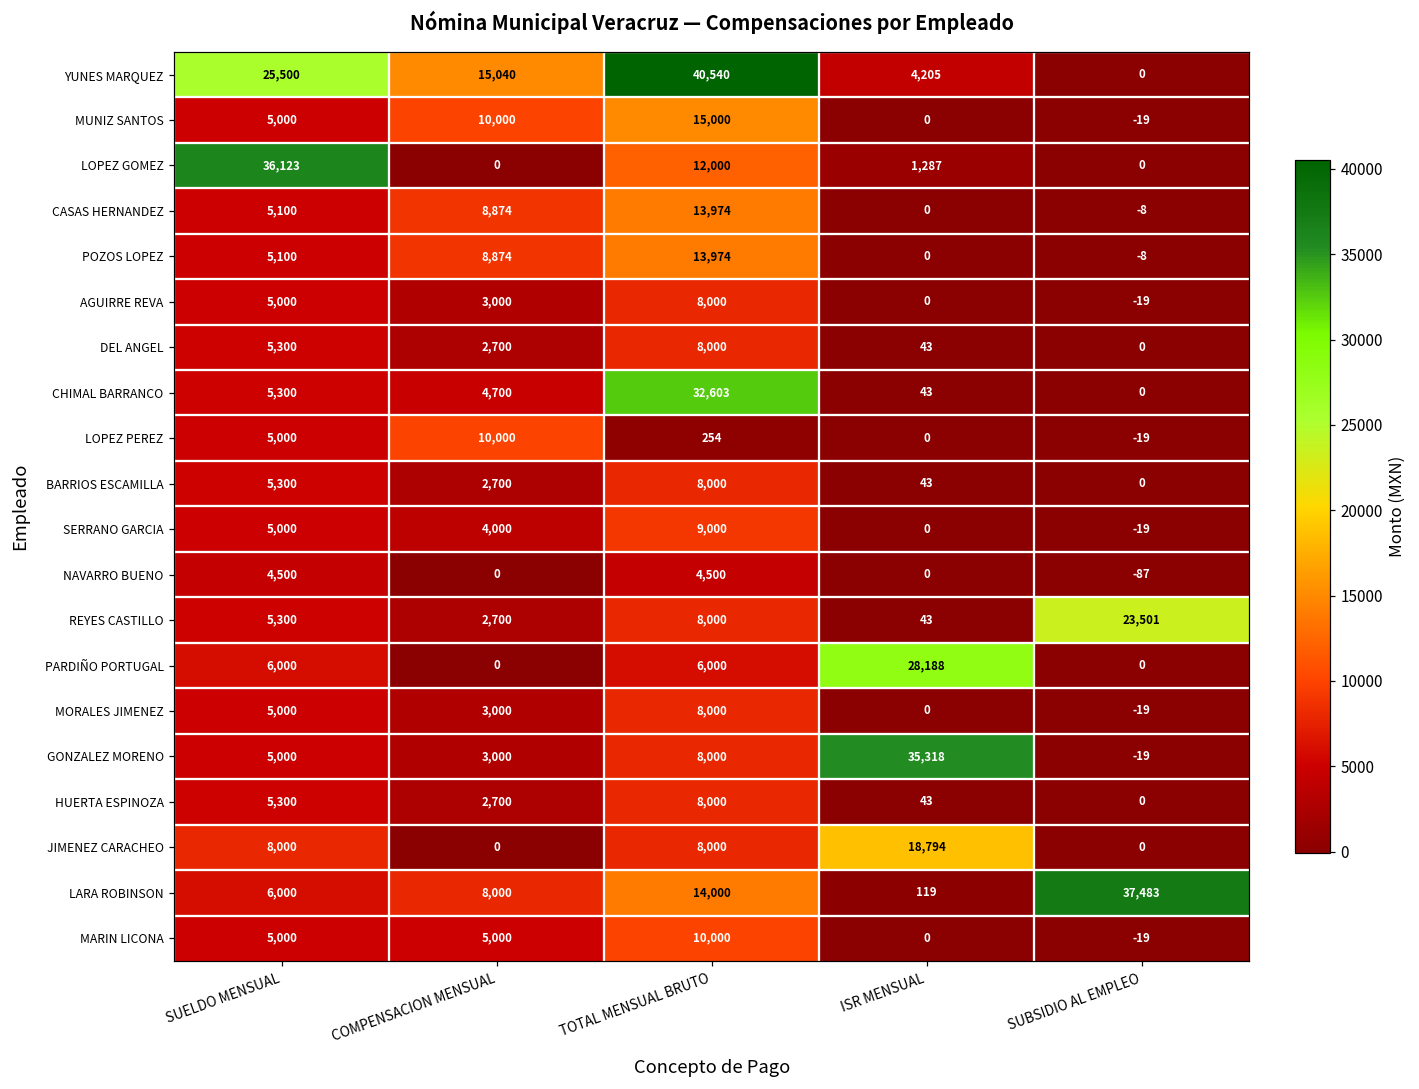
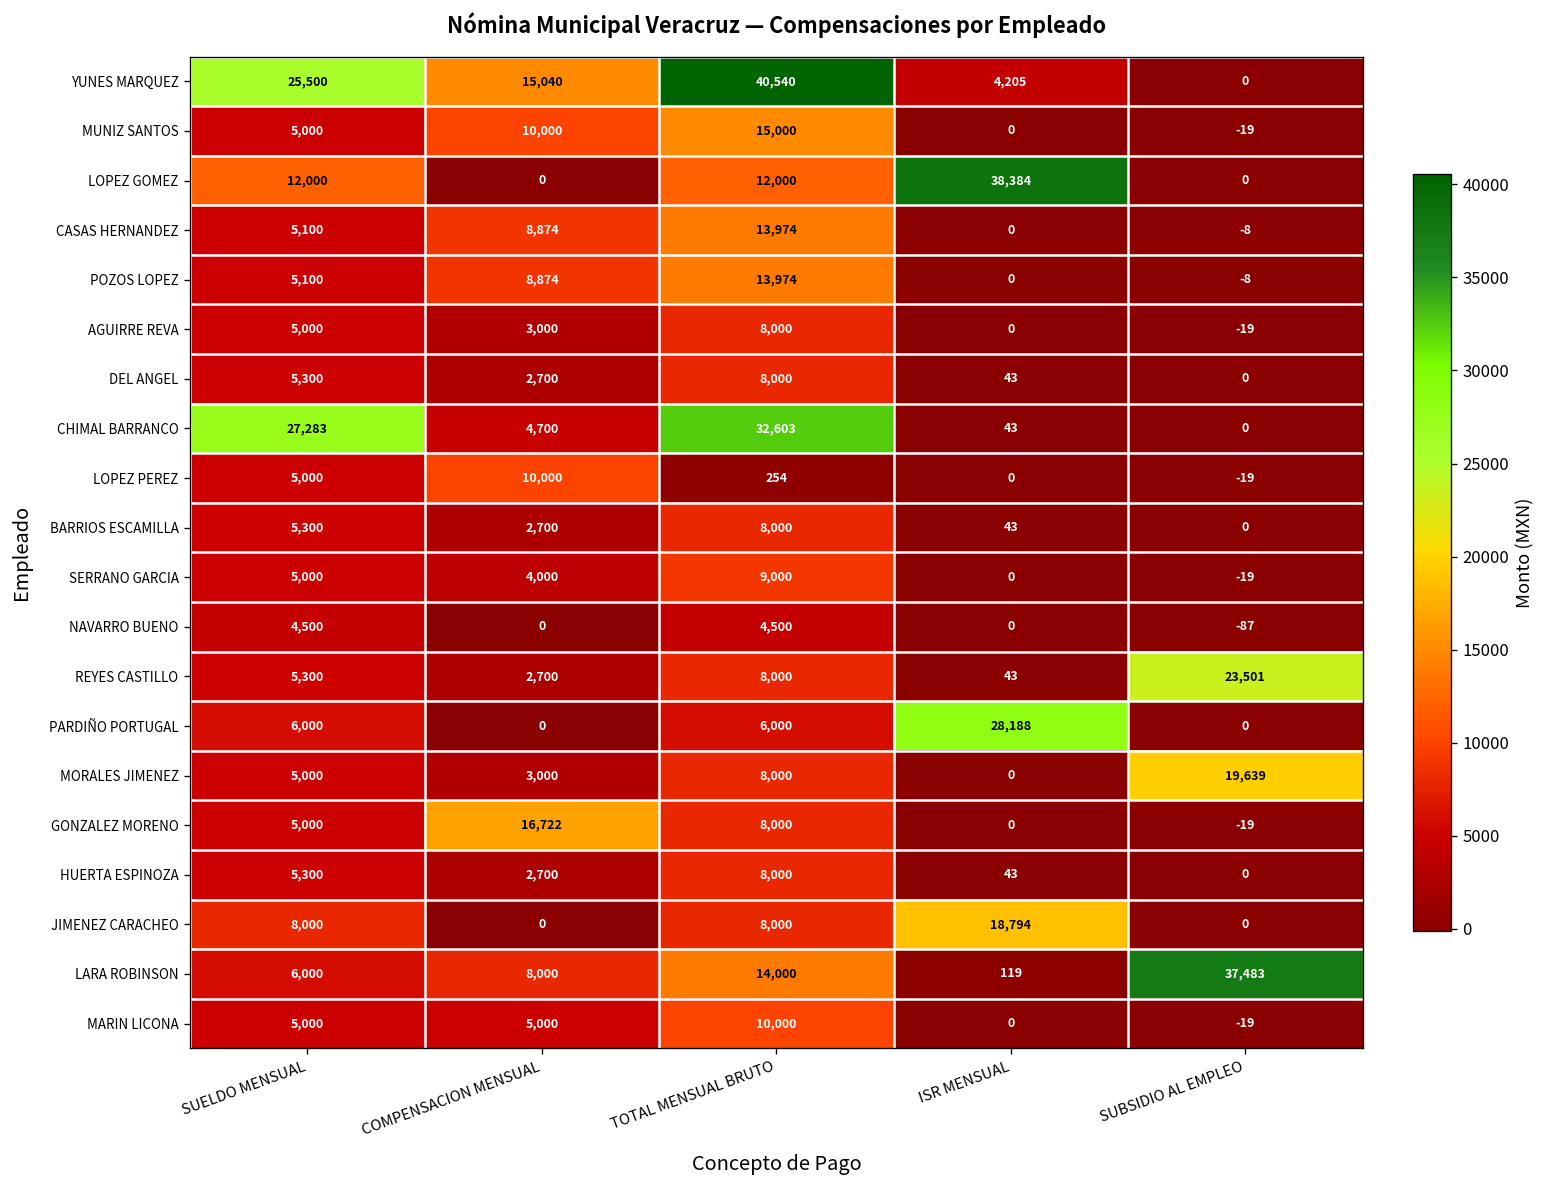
  {
    "YUNES MARQUEZ": {
      "SUELDO MENSUAL": "25,500",
      "COMPENSACION MENSUAL": "15,040",
      "TOTAL MENSUAL BRUTO": "40,540",
      "ISR MENSUAL": "4,205",
      "SUBSIDIO AL EMPLEO": "0"
    },
    "MUNIZ SANTOS": {
      "SUELDO MENSUAL": "5,000",
      "COMPENSACION MENSUAL": "10,000",
      "TOTAL MENSUAL BRUTO": "15,000",
      "ISR MENSUAL": "0",
      "SUBSIDIO AL EMPLEO": "-19"
    },
    "LOPEZ GOMEZ": {
-     "SUELDO MENSUAL": "36,123",
+     "SUELDO MENSUAL": "12,000",
      "COMPENSACION MENSUAL": "0",
      "TOTAL MENSUAL BRUTO": "12,000",
-     "ISR MENSUAL": "1,287",
+     "ISR MENSUAL": "38,384",
      "SUBSIDIO AL EMPLEO": "0"
    },
    "CASAS HERNANDEZ": {
      "SUELDO MENSUAL": "5,100",
      "COMPENSACION MENSUAL": "8,874",
      "TOTAL MENSUAL BRUTO": "13,974",
      "ISR MENSUAL": "0",
      "SUBSIDIO AL EMPLEO": "-8"
    },
    "POZOS LOPEZ": {
      "SUELDO MENSUAL": "5,100",
      "COMPENSACION MENSUAL": "8,874",
      "TOTAL MENSUAL BRUTO": "13,974",
      "ISR MENSUAL": "0",
      "SUBSIDIO AL EMPLEO": "-8"
    },
    "AGUIRRE REVA": {
      "SUELDO MENSUAL": "5,000",
      "COMPENSACION MENSUAL": "3,000",
      "TOTAL MENSUAL BRUTO": "8,000",
      "ISR MENSUAL": "0",
      "SUBSIDIO AL EMPLEO": "-19"
    },
    "DEL ANGEL": {
      "SUELDO MENSUAL": "5,300",
      "COMPENSACION MENSUAL": "2,700",
      "TOTAL MENSUAL BRUTO": "8,000",
      "ISR MENSUAL": "43",
      "SUBSIDIO AL EMPLEO": "0"
    },
    "CHIMAL BARRANCO": {
-     "SUELDO MENSUAL": "5,300",
+     "SUELDO MENSUAL": "27,283",
      "COMPENSACION MENSUAL": "4,700",
      "TOTAL MENSUAL BRUTO": "32,603",
      "ISR MENSUAL": "43",
      "SUBSIDIO AL EMPLEO": "0"
    },
    "LOPEZ PEREZ": {
      "SUELDO MENSUAL": "5,000",
      "COMPENSACION MENSUAL": "10,000",
      "TOTAL MENSUAL BRUTO": "254",
      "ISR MENSUAL": "0",
      "SUBSIDIO AL EMPLEO": "-19"
    },
    "BARRIOS ESCAMILLA": {
      "SUELDO MENSUAL": "5,300",
      "COMPENSACION MENSUAL": "2,700",
      "TOTAL MENSUAL BRUTO": "8,000",
      "ISR MENSUAL": "43",
      "SUBSIDIO AL EMPLEO": "0"
    },
    "SERRANO GARCIA": {
      "SUELDO MENSUAL": "5,000",
      "COMPENSACION MENSUAL": "4,000",
      "TOTAL MENSUAL BRUTO": "9,000",
      "ISR MENSUAL": "0",
      "SUBSIDIO AL EMPLEO": "-19"
    },
    "NAVARRO BUENO": {
      "SUELDO MENSUAL": "4,500",
      "COMPENSACION MENSUAL": "0",
      "TOTAL MENSUAL BRUTO": "4,500",
      "ISR MENSUAL": "0",
      "SUBSIDIO AL EMPLEO": "-87"
    },
    "REYES CASTILLO": {
      "SUELDO MENSUAL": "5,300",
      "COMPENSACION MENSUAL": "2,700",
      "TOTAL MENSUAL BRUTO": "8,000",
      "ISR MENSUAL": "43",
      "SUBSIDIO AL EMPLEO": "23,501"
    },
    "PARDIÑO PORTUGAL": {
      "SUELDO MENSUAL": "6,000",
      "COMPENSACION MENSUAL": "0",
      "TOTAL MENSUAL BRUTO": "6,000",
      "ISR MENSUAL": "28,188",
      "SUBSIDIO AL EMPLEO": "0"
    },
    "MORALES JIMENEZ": {
      "SUELDO MENSUAL": "5,000",
      "COMPENSACION MENSUAL": "3,000",
      "TOTAL MENSUAL BRUTO": "8,000",
      "ISR MENSUAL": "0",
-     "SUBSIDIO AL EMPLEO": "-19"
+     "SUBSIDIO AL EMPLEO": "19,639"
    },
    "GONZALEZ MORENO": {
      "SUELDO MENSUAL": "5,000",
-     "COMPENSACION MENSUAL": "3,000",
+     "COMPENSACION MENSUAL": "16,722",
      "TOTAL MENSUAL BRUTO": "8,000",
-     "ISR MENSUAL": "35,318",
+     "ISR MENSUAL": "0",
      "SUBSIDIO AL EMPLEO": "-19"
    },
    "HUERTA ESPINOZA": {
      "SUELDO MENSUAL": "5,300",
      "COMPENSACION MENSUAL": "2,700",
      "TOTAL MENSUAL BRUTO": "8,000",
      "ISR MENSUAL": "43",
      "SUBSIDIO AL EMPLEO": "0"
    },
    "JIMENEZ CARACHEO": {
      "SUELDO MENSUAL": "8,000",
      "COMPENSACION MENSUAL": "0",
      "TOTAL MENSUAL BRUTO": "8,000",
      "ISR MENSUAL": "18,794",
      "SUBSIDIO AL EMPLEO": "0"
    },
    "LARA ROBINSON": {
      "SUELDO MENSUAL": "6,000",
      "COMPENSACION MENSUAL": "8,000",
      "TOTAL MENSUAL BRUTO": "14,000",
      "ISR MENSUAL": "119",
      "SUBSIDIO AL EMPLEO": "37,483"
    },
    "MARIN LICONA": {
      "SUELDO MENSUAL": "5,000",
      "COMPENSACION MENSUAL": "5,000",
      "TOTAL MENSUAL BRUTO": "10,000",
      "ISR MENSUAL": "0",
      "SUBSIDIO AL EMPLEO": "-19"
    }
  }
